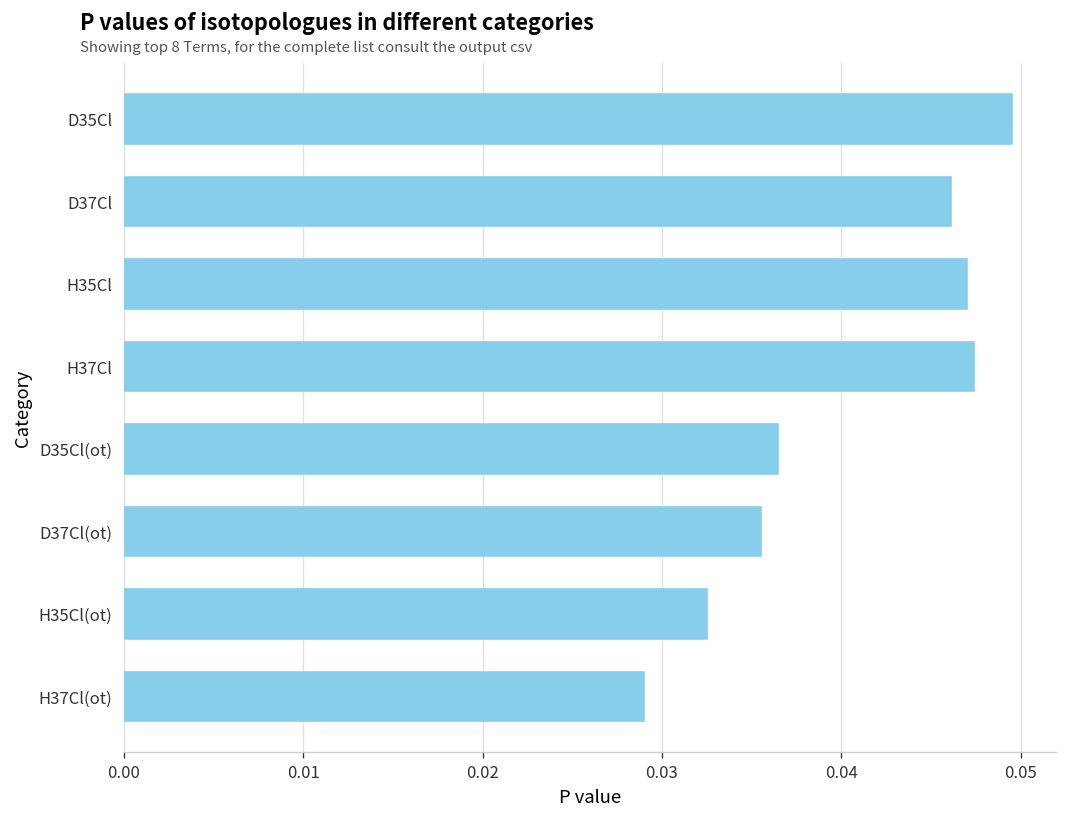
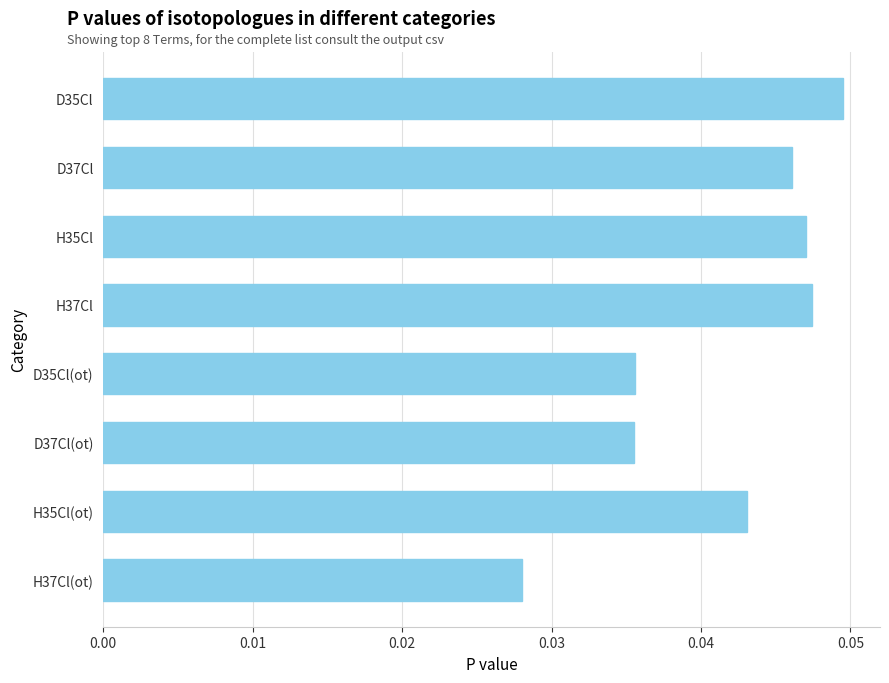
  {
    "D35Cl": 0.0495,
    "D37Cl": 0.0461,
    "H35Cl": 0.0470,
    "H37Cl": 0.0474,
-   "D35Cl(ot)": 0.0365,
+   "D35Cl(ot)": 0.0356,
    "D37Cl(ot)": 0.0355,
-   "H35Cl(ot)": 0.0325,
-   "H37Cl(ot)": 0.029
+   "H35Cl(ot)": 0.0431,
+   "H37Cl(ot)": 0.028
  }
